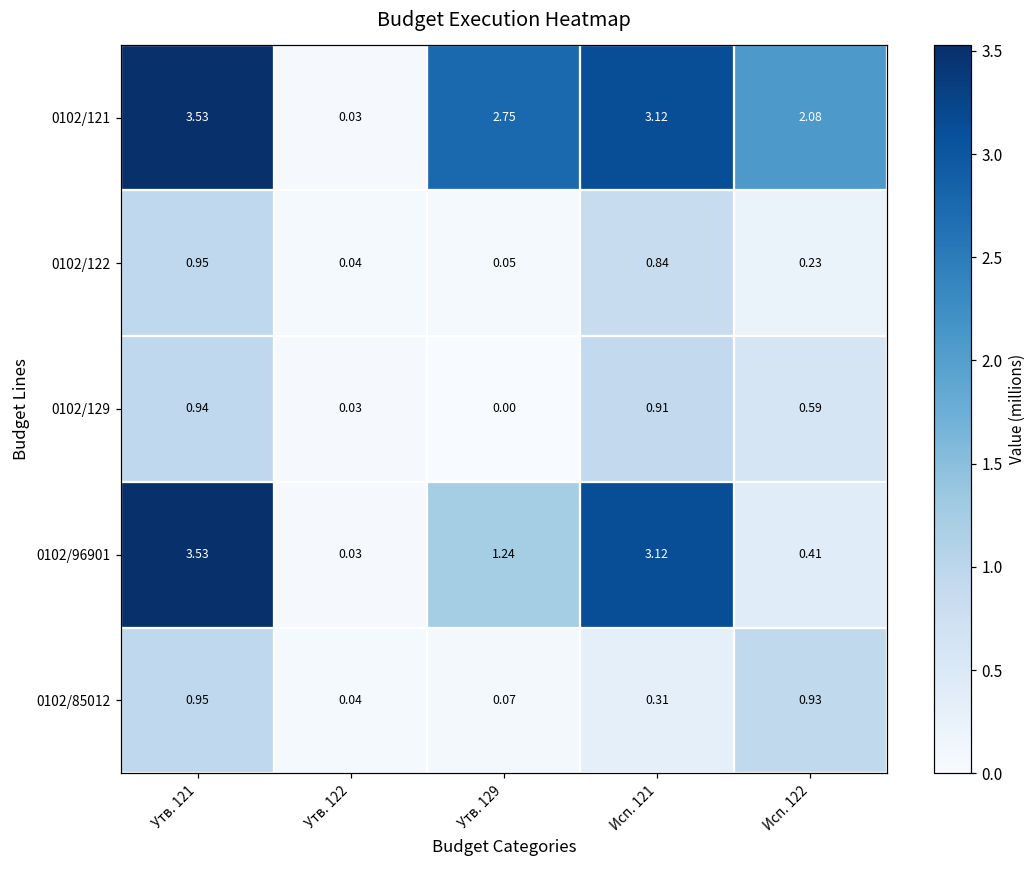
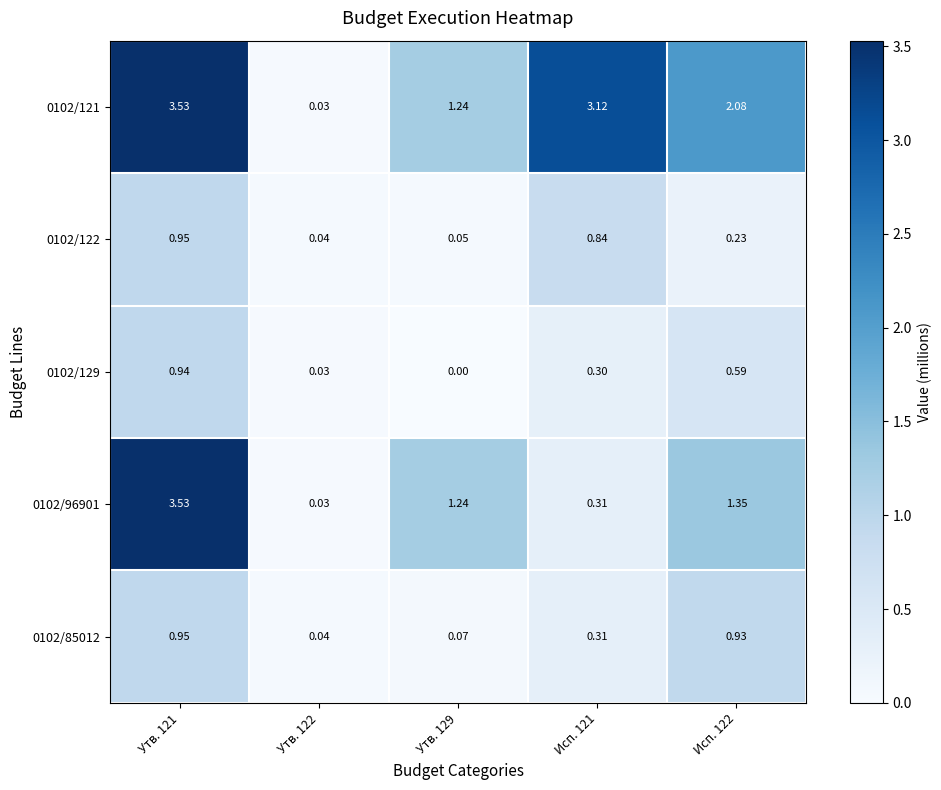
  {
    "0102/121": {
      "Утв. 121": 3.53,
      "Утв. 122": 0.03,
-     "Утв. 129": 2.75,
+     "Утв. 129": 1.24,
      "Исп. 121": 3.12,
      "Исп. 122": 2.08
    },
    "0102/122": {
      "Утв. 121": 0.95,
      "Утв. 122": 0.04,
      "Утв. 129": 0.05,
      "Исп. 121": 0.84,
      "Исп. 122": 0.23
    },
    "0102/129": {
      "Утв. 121": 0.94,
      "Утв. 122": 0.03,
      "Утв. 129": 0.00,
-     "Исп. 121": 0.91,
+     "Исп. 121": 0.30,
      "Исп. 122": 0.59
    },
    "0102/96901": {
      "Утв. 121": 3.53,
      "Утв. 122": 0.03,
      "Утв. 129": 1.24,
-     "Исп. 121": 3.12,
-     "Исп. 122": 0.41
+     "Исп. 121": 0.31,
+     "Исп. 122": 1.35
    },
    "0102/85012": {
      "Утв. 121": 0.95,
      "Утв. 122": 0.04,
      "Утв. 129": 0.07,
      "Исп. 121": 0.31,
      "Исп. 122": 0.93
    }
  }
